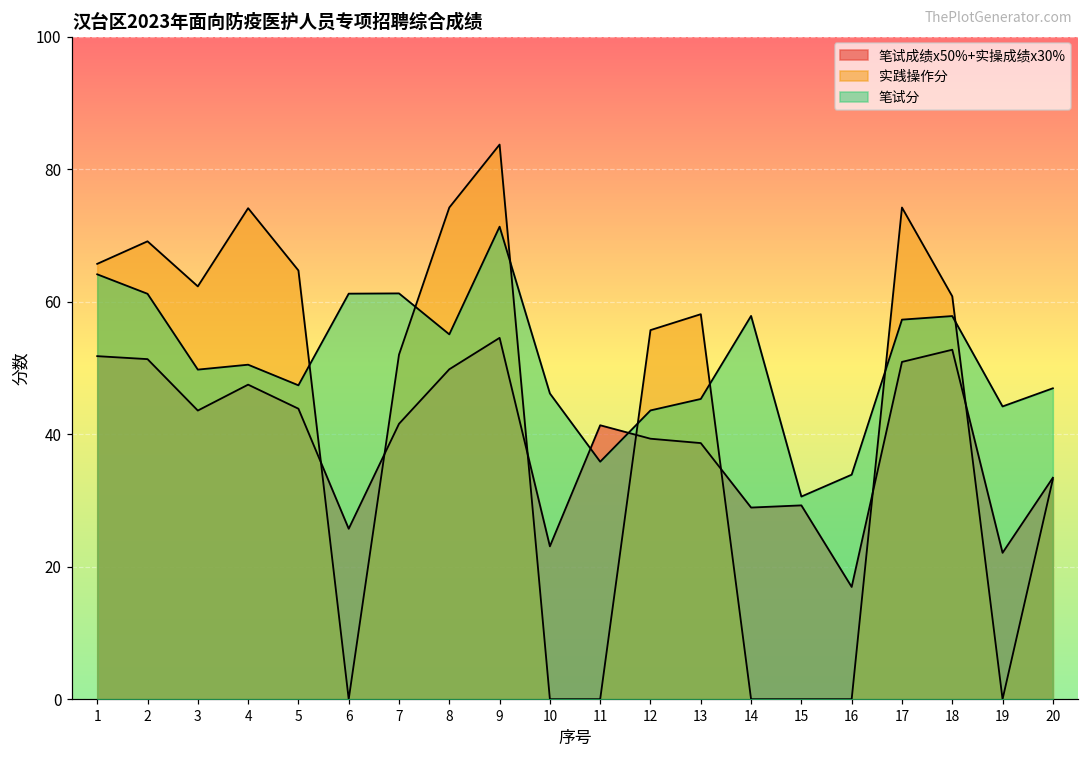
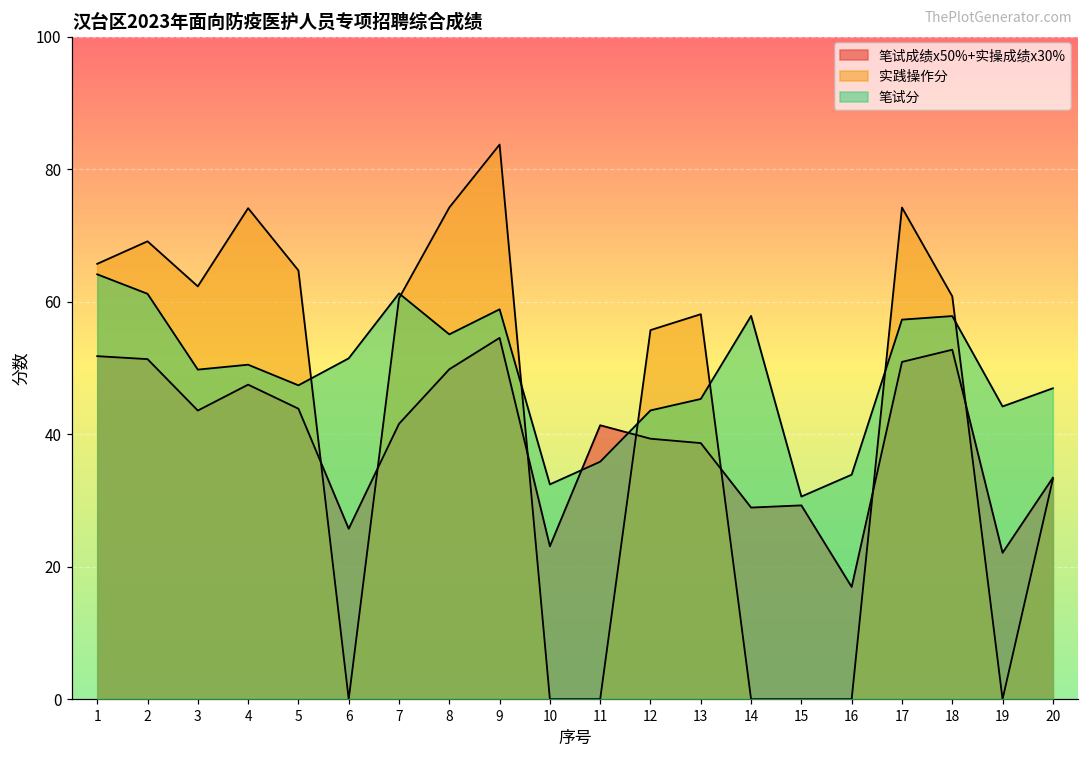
  {
    "笔试成绩x50%+实操成绩x30%": {
      "1": 52,
      "2": 51,
      "3": 44,
      "4": 47,
      "5": 44,
      "6": 26,
      "7": 42,
      "8": 50,
      "9": 55,
      "10": 23,
      "11": 41,
      "12": 39,
      "13": 39,
      "14": 29,
      "15": 29,
      "16": 17,
      "17": 51,
      "18": 53,
      "19": 22
    },
    "实践操作分": {
      "1": 66,
      "2": 69,
      "3": 62,
      "4": 74,
      "5": 65,
      "6": 0,
-     "7": 52,
+     "7": 61,
      "8": 74,
      "9": 84,
      "10": 0,
      "11": 0,
      "12": 56,
      "13": 58,
      "14": 0,
      "15": 0,
      "16": 0,
      "17": 74,
      "18": 61,
      "19": 0
    },
    "笔试分": {
      "1": 64,
      "2": 61,
      "3": 50,
      "4": 50,
      "5": 47,
-     "6": 61,
+     "6": 51,
      "7": 61,
      "8": 55,
-     "9": 71,
-     "10": 46,
+     "9": 59,
+     "10": 32,
      "11": 36,
      "12": 44,
      "13": 45,
      "14": 58,
      "15": 31,
      "16": 34,
      "17": 57,
      "18": 58,
      "19": 44,
      "20": 47
    }
  }
